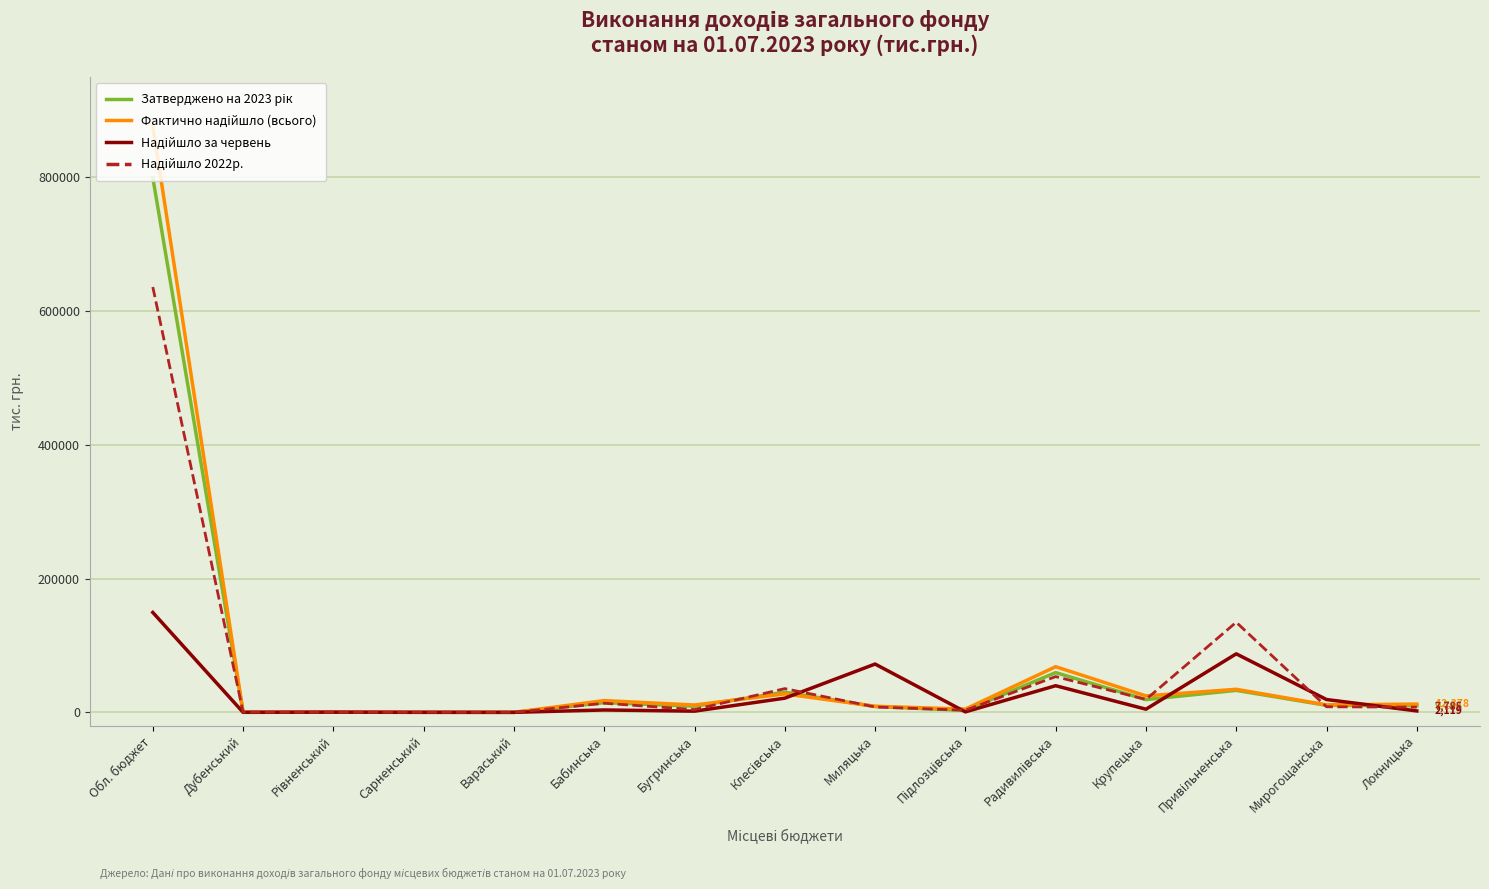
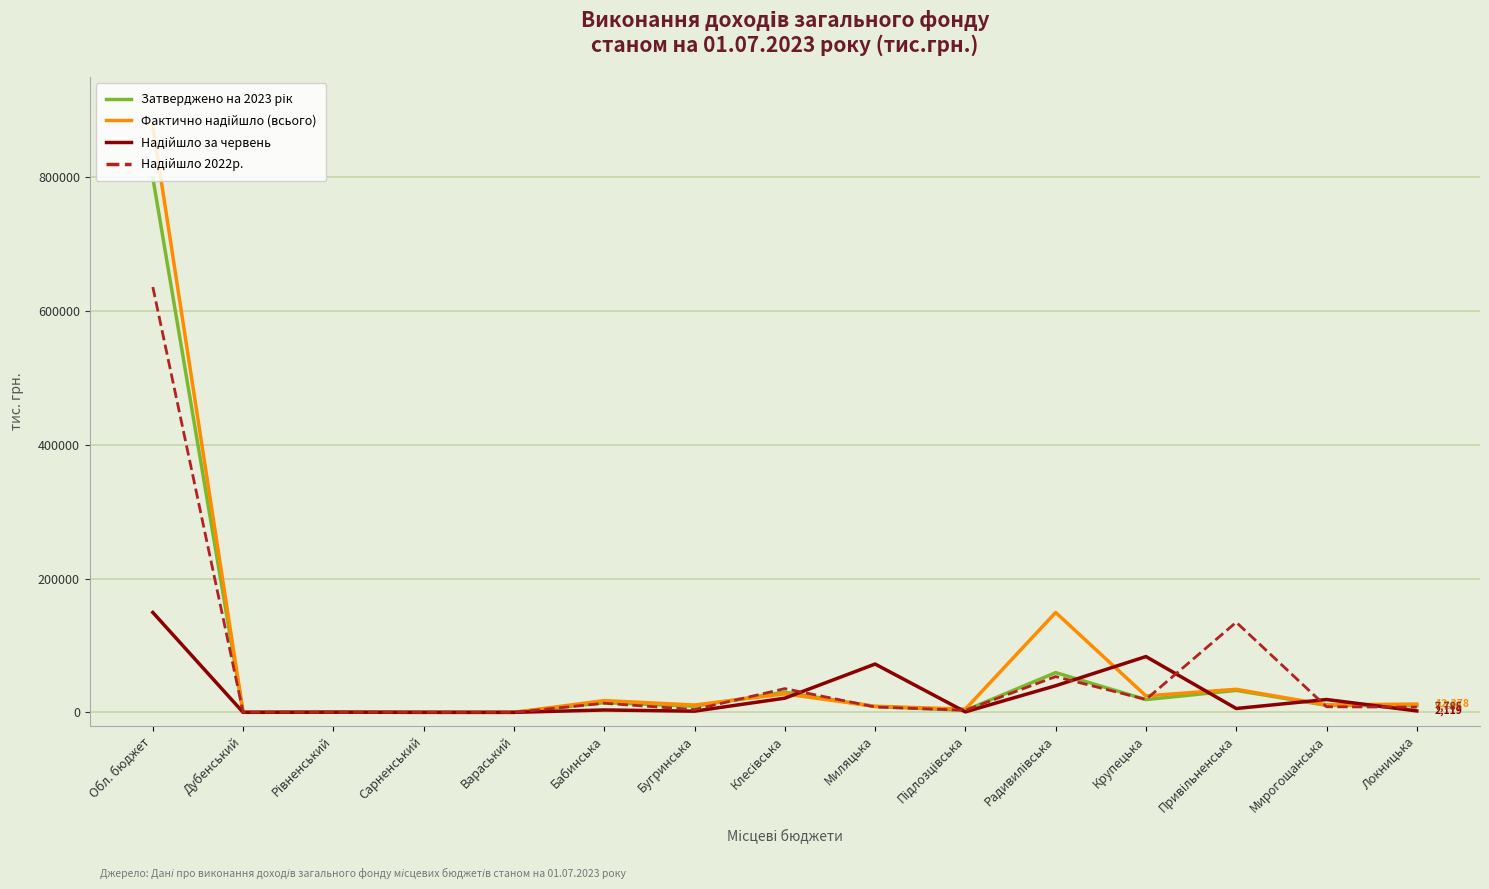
  {
    "Затверджено на 2023 рік": {
      "Радивилівська": 60000
    },
    "Фактично надійшло (всього)": {
-     "Радивилівська": 70000,
+     "Радивилівська": 150000,
      "Крупецька": 20000
    },
    "Надійшло за червень": {
      "Обл. бюджет": 150000,
      "Бабинська": 0,
      "Клесівська": 20000,
      "Миляцька": 70000,
      "Радивилівська": 40000,
-     "Крупецька": 0,
-     "Привільненська": 90000,
+     "Крупецька": 80000,
+     "Привільненська": 10000,
      "Мирогощанська": 20000
    },
    "Надійшло 2022р.": {
      "Обл. бюджет": 640000,
      "Клесівська": 40000,
      "Радивилівська": 50000,
      "Привільненська": 130000
    }
  }
